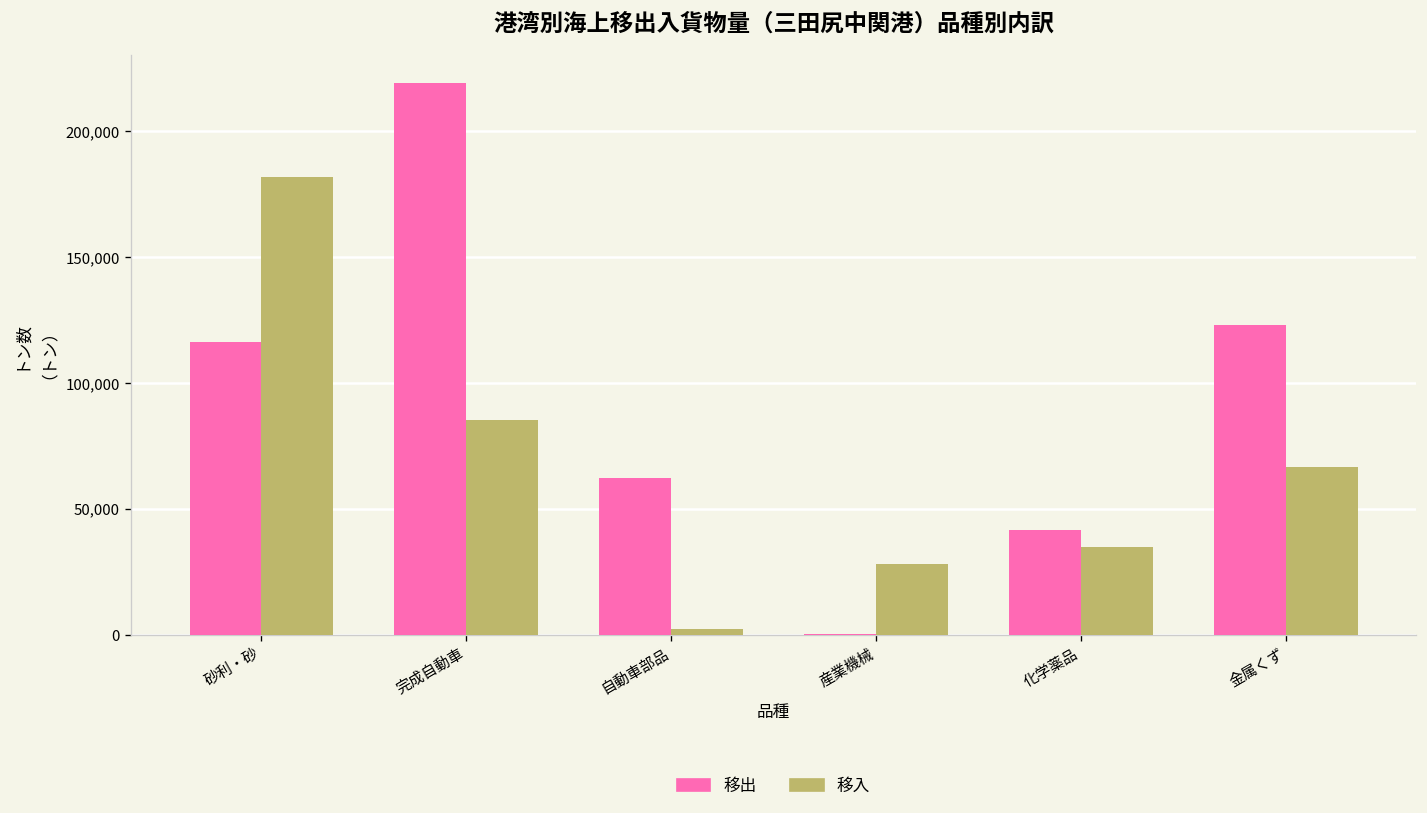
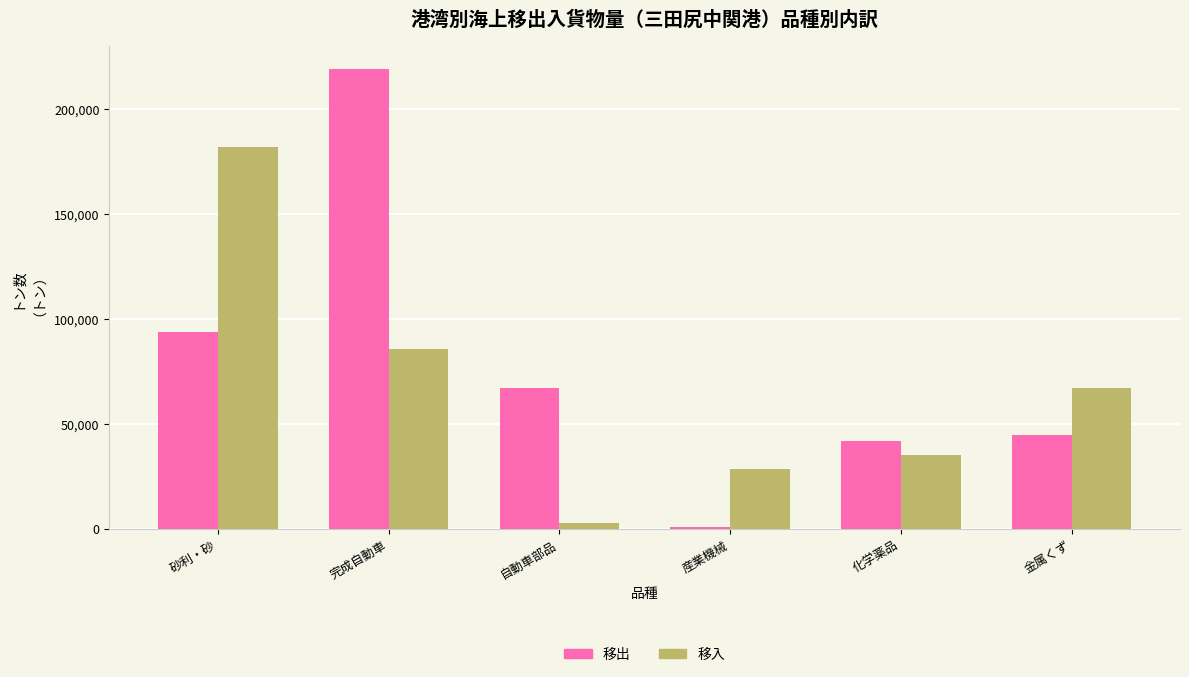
  {
    "移出": {
-     "砂利・砂": "116,000",
+     "砂利・砂": "94,000",
      "完成自動車": "219,000",
-     "自動車部品": "62,000",
+     "自動車部品": "67,000",
      "化学薬品": "42,000",
-     "金属くず": "123,000"
+     "金属くず": "44,000"
    },
    "移入": {
      "砂利・砂": "182,000",
      "完成自動車": "85,000",
      "自動車部品": "2,000",
      "産業機械": "28,000",
      "化学薬品": "35,000",
      "金属くず": "67,000"
    }
  }
